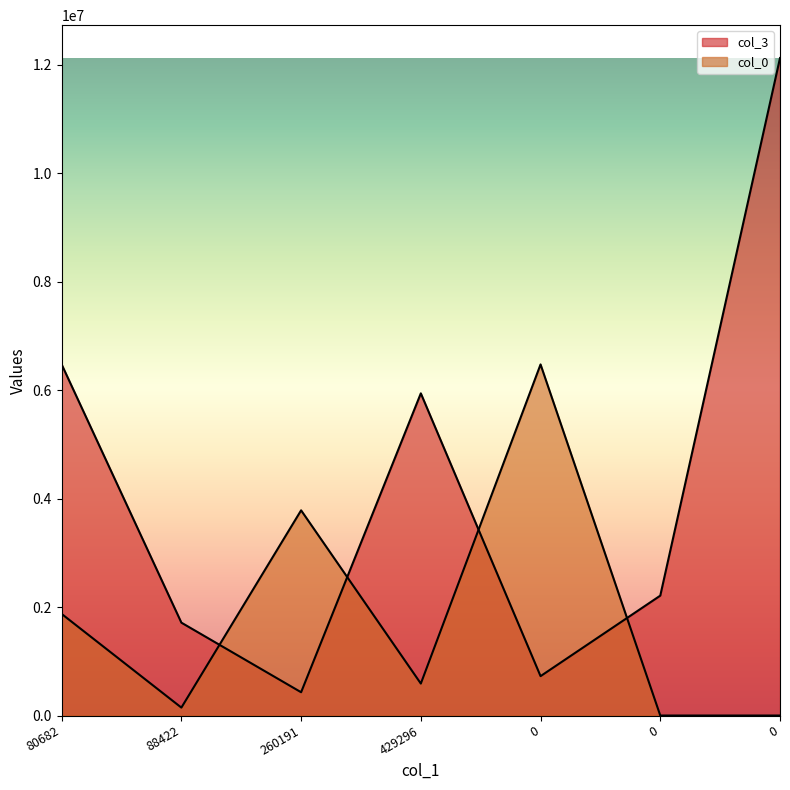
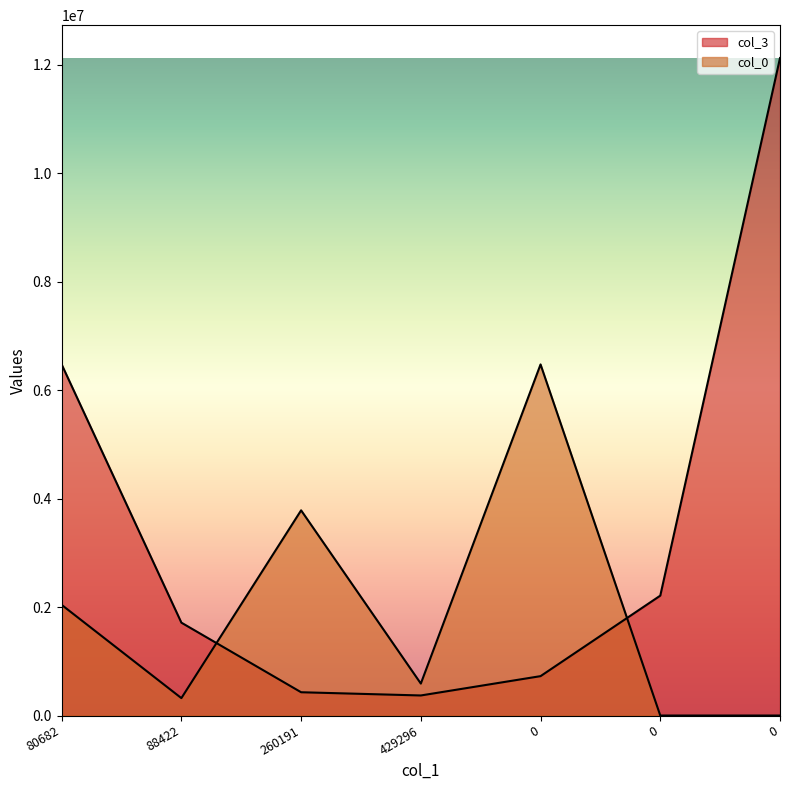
  {
    "col_3": {
      "80682": 6500000,
      "88422": 1700000,
      "260191": 400000,
-     "429296": 5900000
+     "429296": 400000
    },
    "col_0": {
-     "80682": 1900000,
-     "88422": 100000,
+     "80682": 2000000,
+     "88422": 300000,
      "260191": 3800000,
      "429296": 600000
    }
  }
